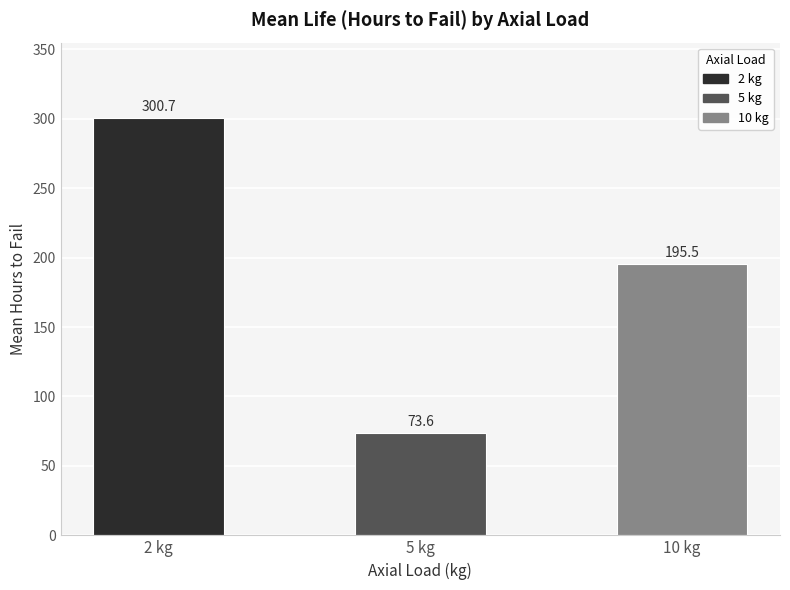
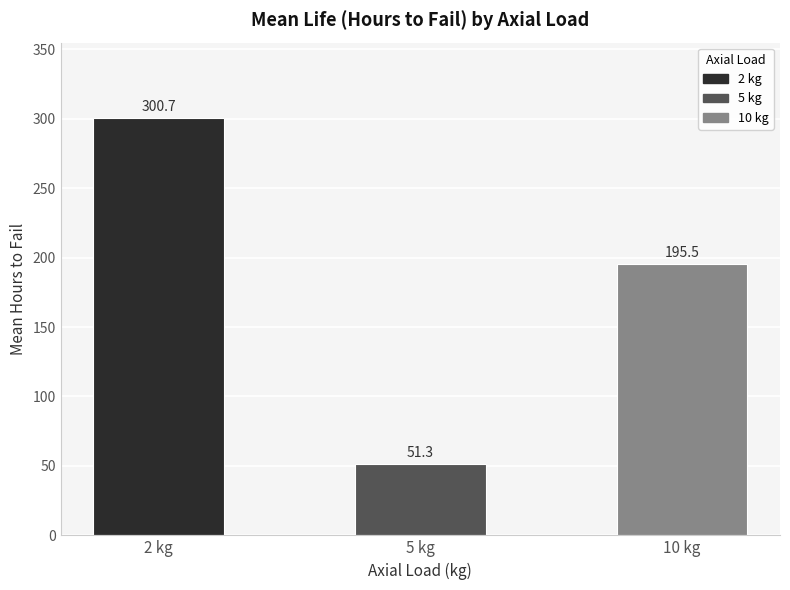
  {
    "2 kg": 300.7,
-   "5 kg": 73.6,
+   "5 kg": 51.3,
    "10 kg": 195.5
  }
